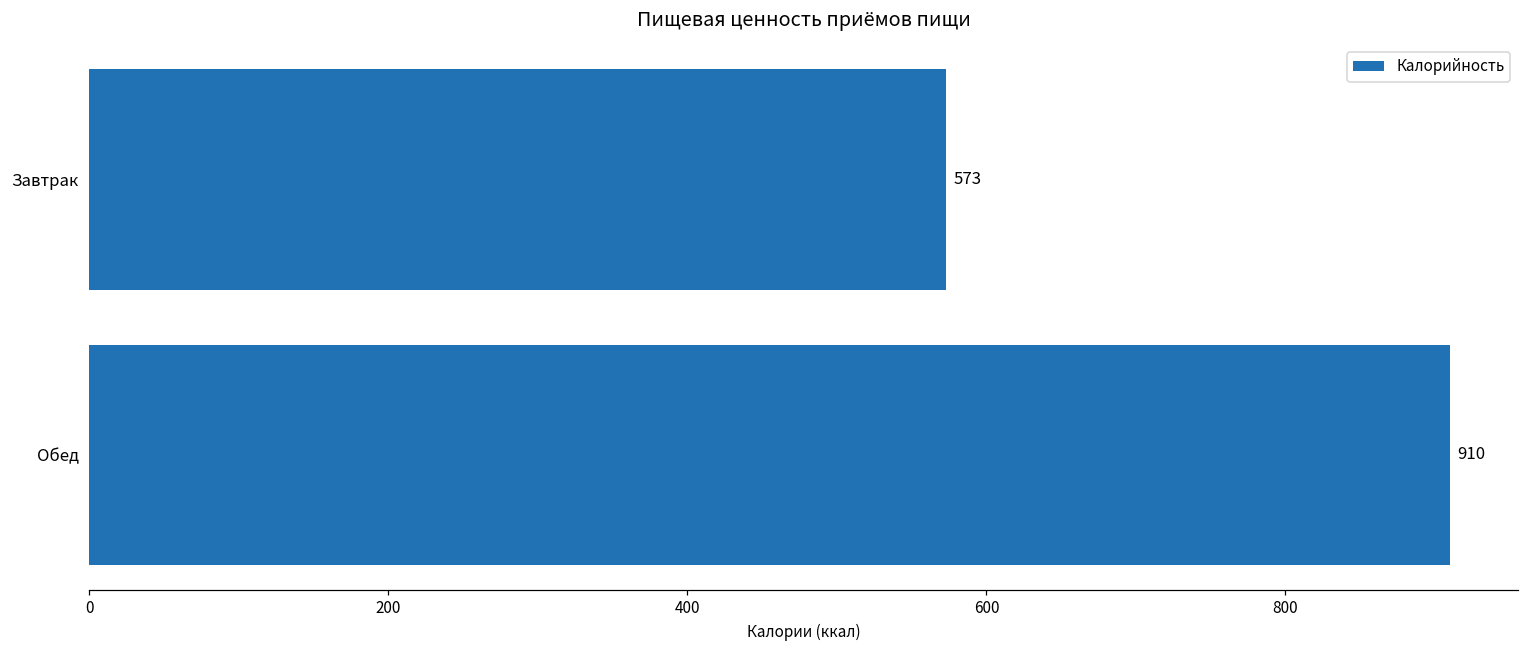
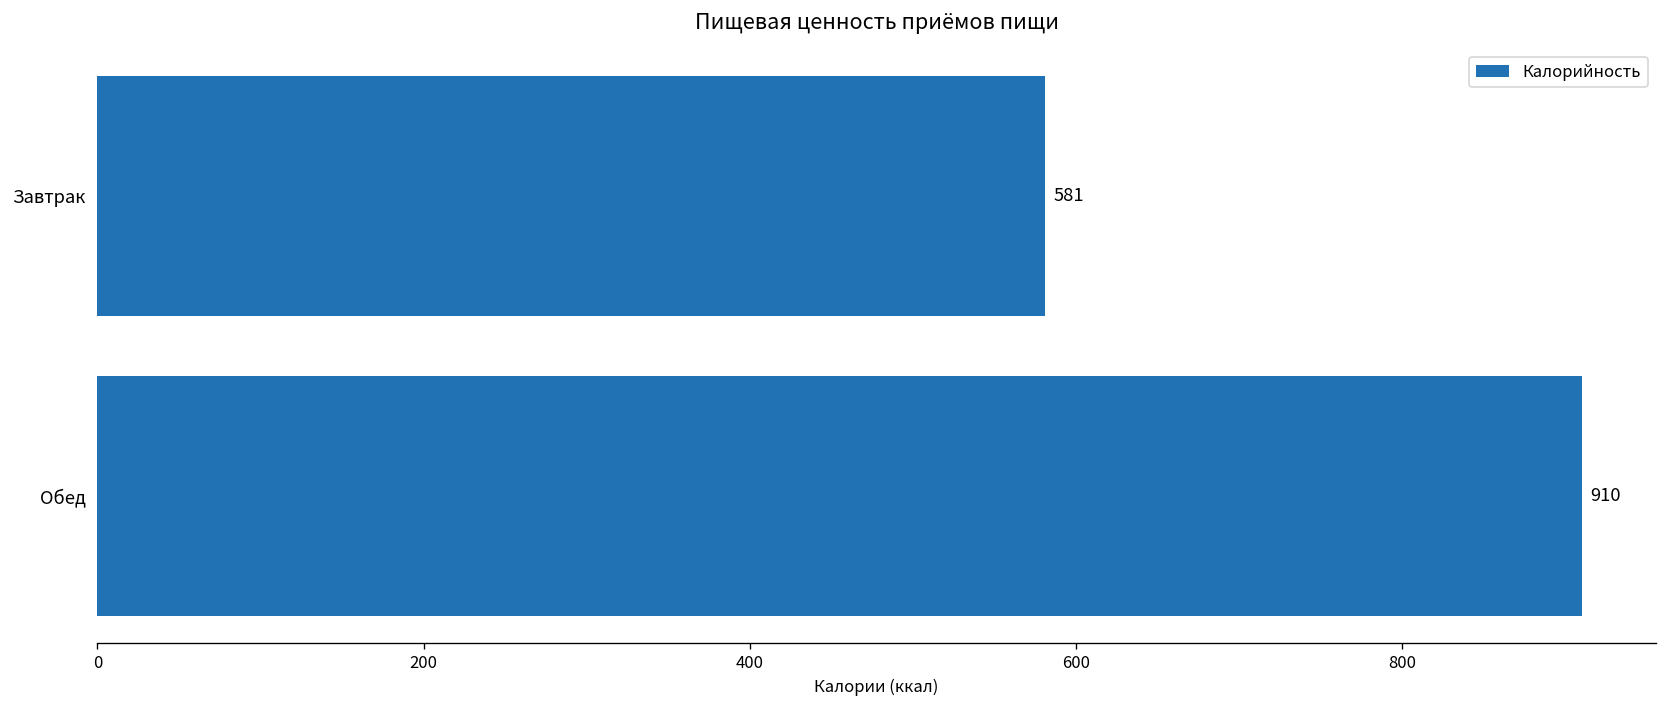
  {
-   "Завтрак": 573,
+   "Завтрак": 581,
    "Обед": 910
  }
